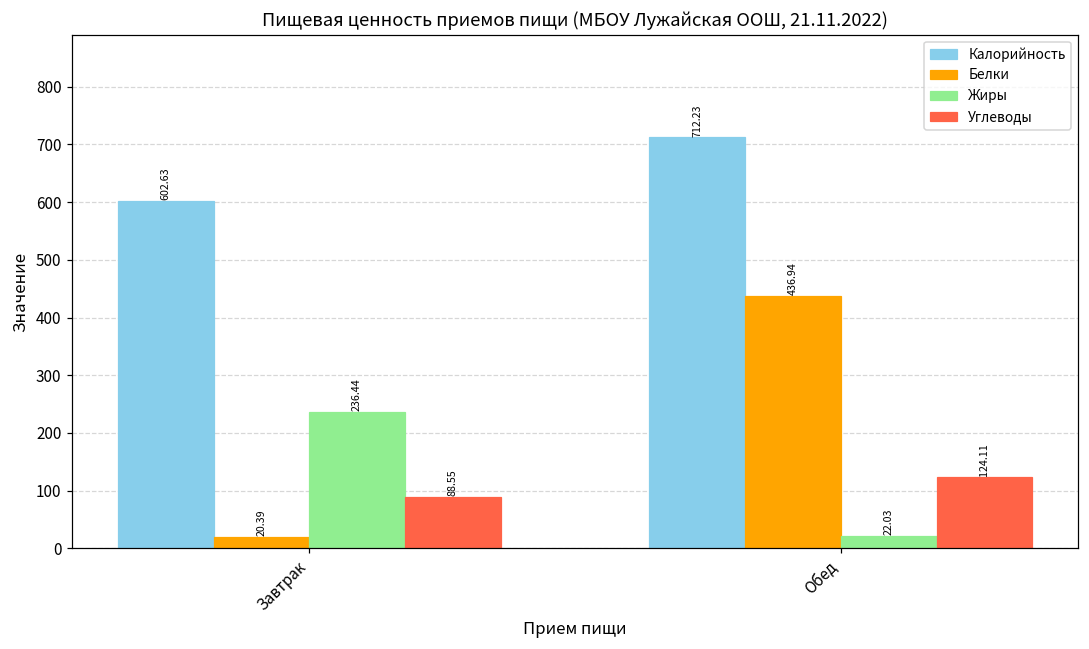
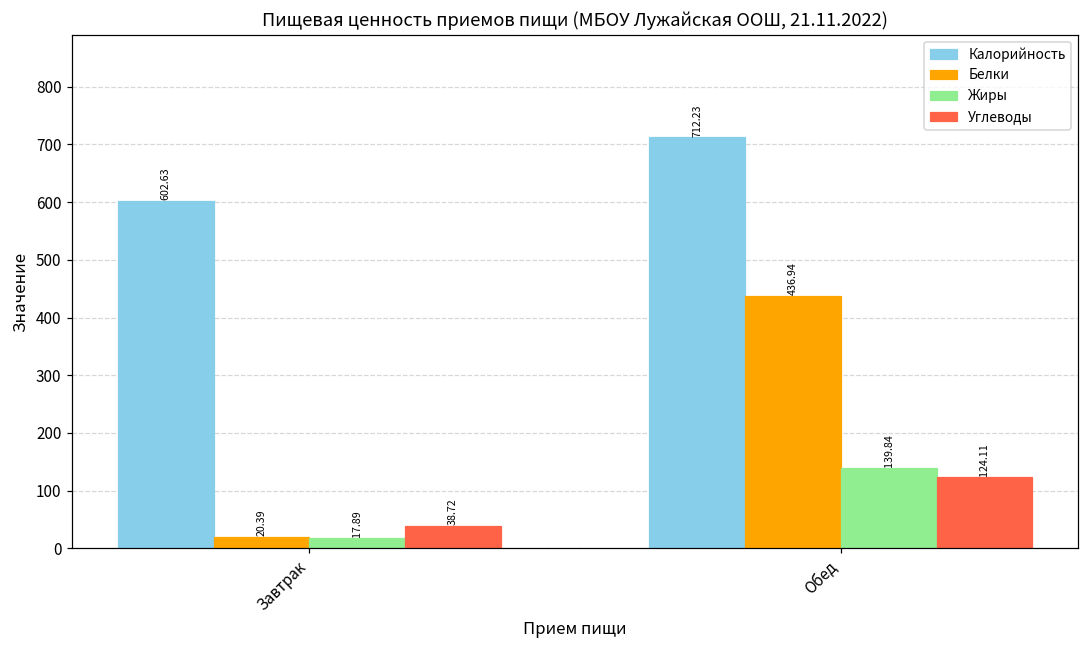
  {
    "Калорийность": {
      "Завтрак": 602.63,
      "Обед": 712.23
    },
    "Белки": {
      "Завтрак": 20.39,
      "Обед": 436.94
    },
    "Жиры": {
-     "Завтрак": 236.44,
-     "Обед": 22.03
+     "Завтрак": 17.89,
+     "Обед": 139.84
    },
    "Углеводы": {
-     "Завтрак": 88.55,
+     "Завтрак": 38.72,
      "Обед": 124.11
    }
  }
